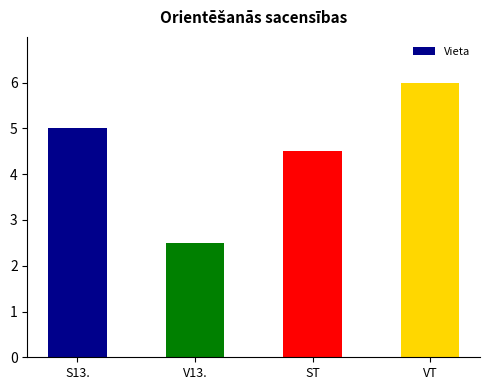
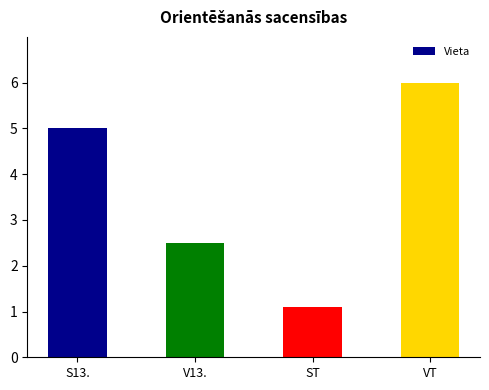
  {
    "S13.": 5.0,
    "V13.": 2.5,
-   "ST": 4.5,
+   "ST": 1.1,
    "VT": 6.0
  }
